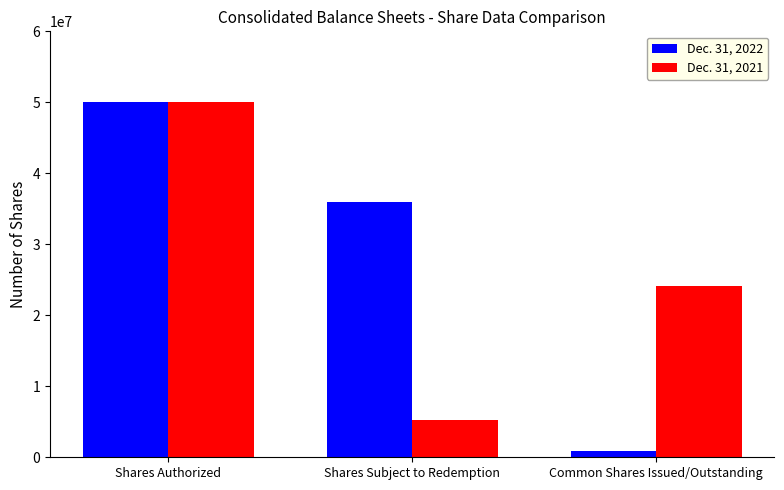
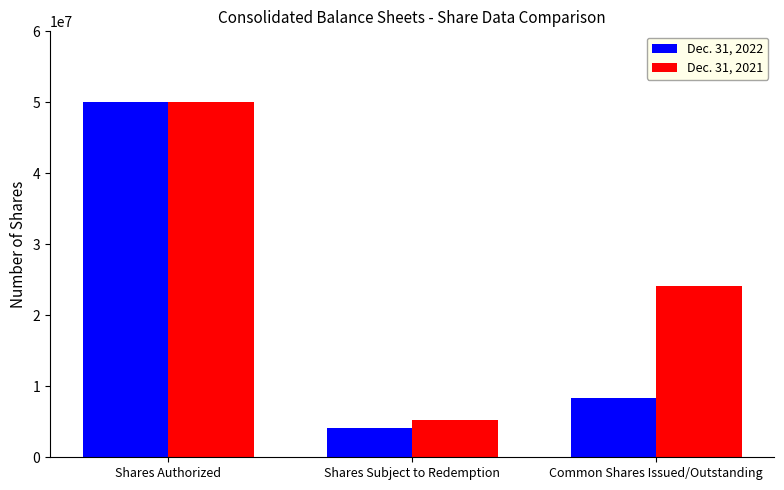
  {
    "Dec. 31, 2022": {
      "Shares Authorized": 50000000,
-     "Shares Subject to Redemption": 36000000,
-     "Common Shares Issued/Outstanding": 1000000
+     "Shares Subject to Redemption": 4000000,
+     "Common Shares Issued/Outstanding": 8000000
    },
    "Dec. 31, 2021": {
      "Shares Authorized": 50000000,
      "Shares Subject to Redemption": 5000000,
      "Common Shares Issued/Outstanding": 24000000
    }
  }
